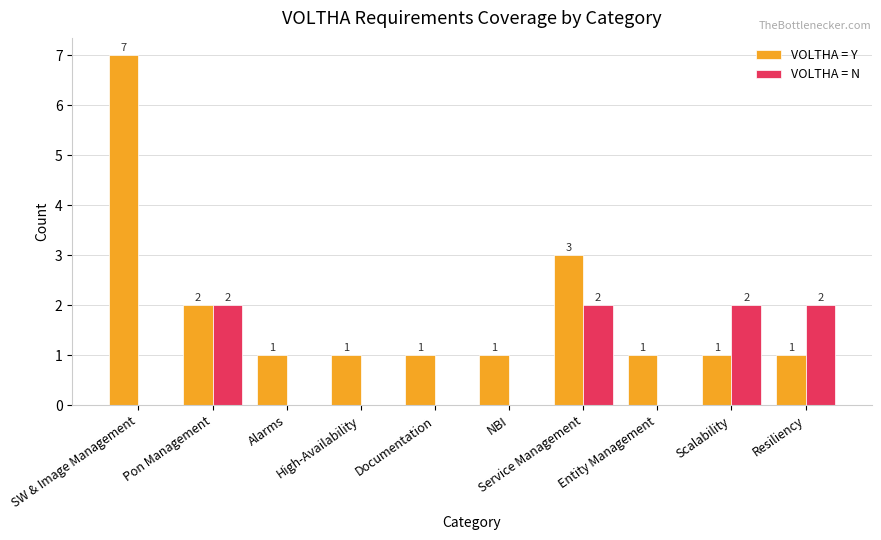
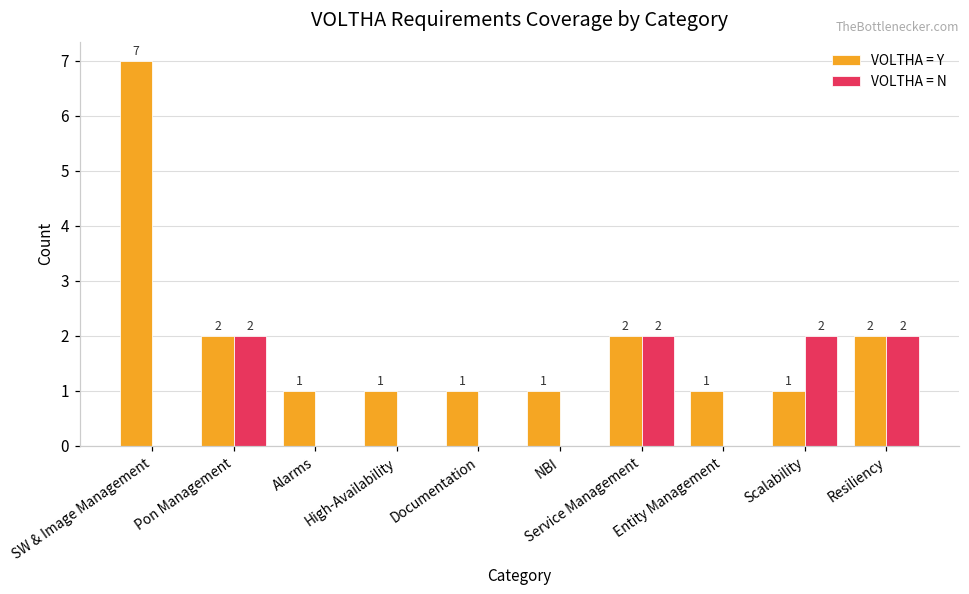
  {
    "VOLTHA = Y": {
      "SW & Image Management": 7,
      "Pon Management": 2,
      "Alarms": 1,
      "High-Availability": 1,
      "Documentation": 1,
      "NBI": 1,
-     "Service Management": 3,
+     "Service Management": 2,
      "Entity Management": 1,
      "Scalability": 1,
-     "Resiliency": 1
+     "Resiliency": 2
    },
    "VOLTHA = N": {
      "Pon Management": 2,
      "Service Management": 2,
      "Scalability": 2,
      "Resiliency": 2
    }
  }
